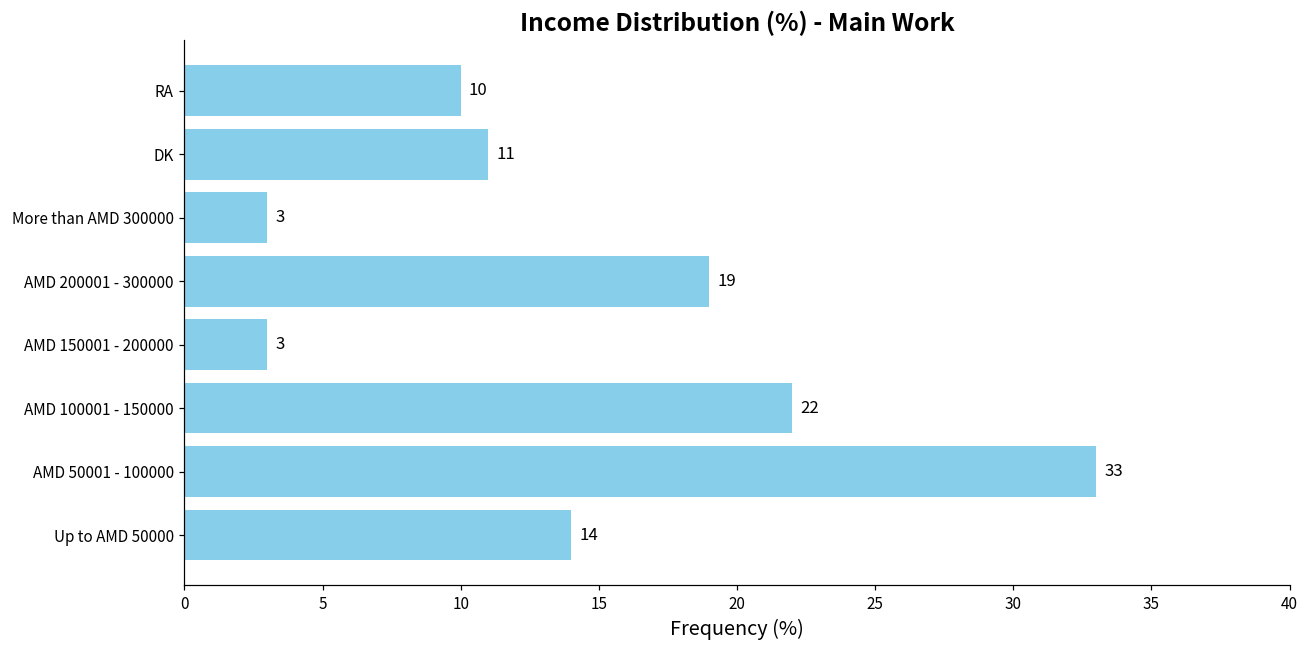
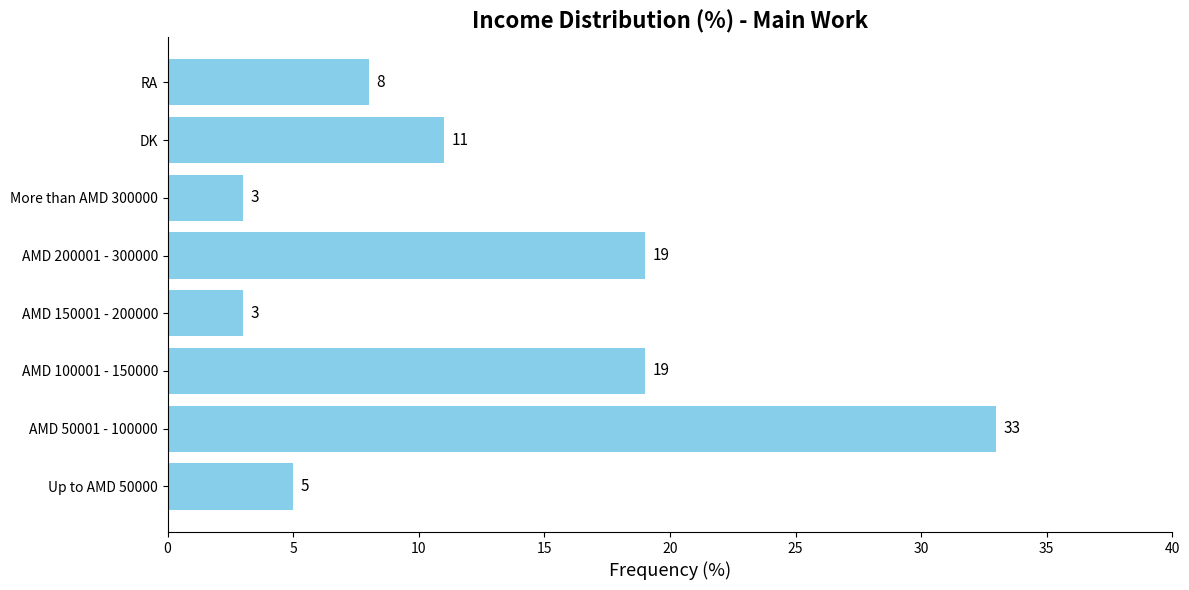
  {
-   "RA": 10,
+   "RA": 8,
    "DK": 11,
    "More than AMD 300000": 3,
    "AMD 200001 - 300000": 19,
    "AMD 150001 - 200000": 3,
-   "AMD 100001 - 150000": 22,
+   "AMD 100001 - 150000": 19,
    "AMD 50001 - 100000": 33,
-   "Up to AMD 50000": 14
+   "Up to AMD 50000": 5
  }
